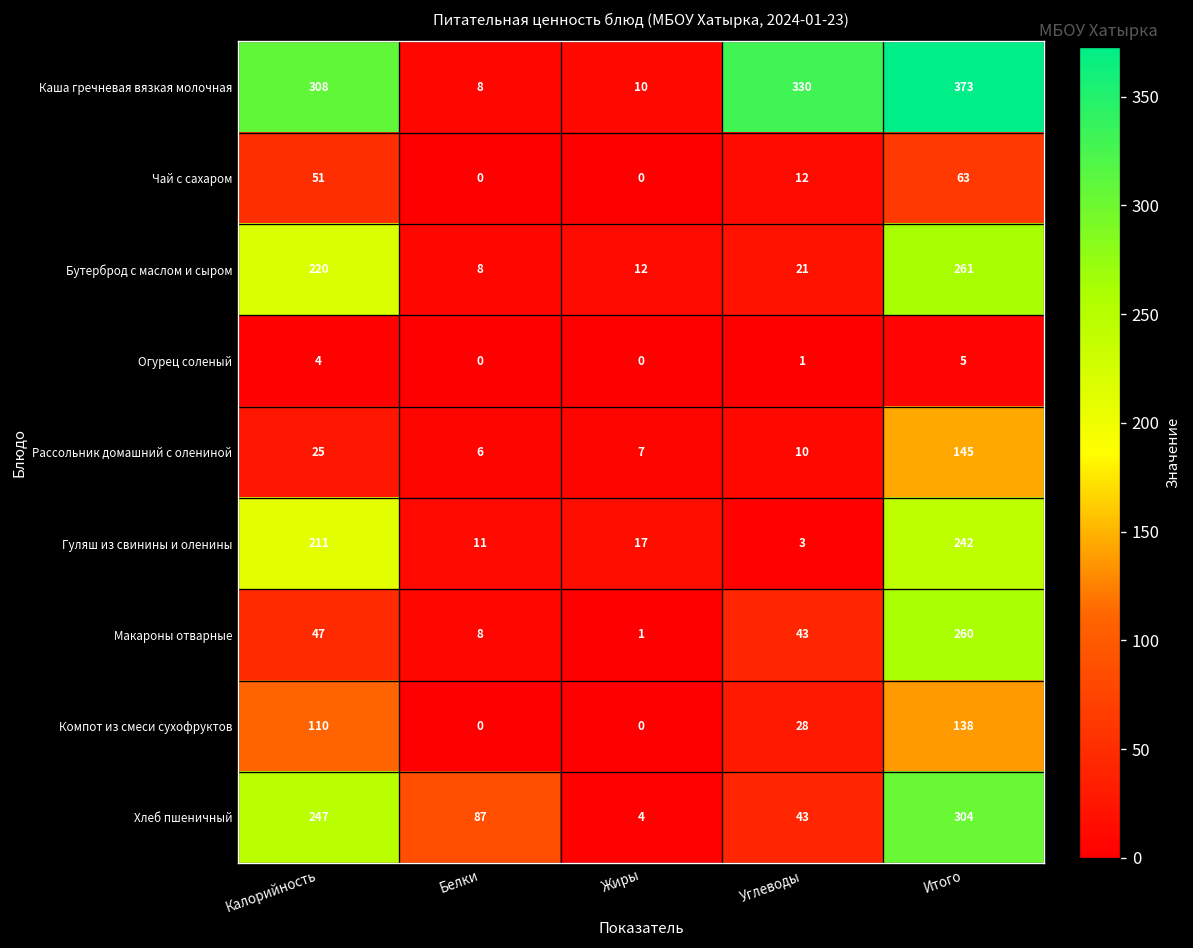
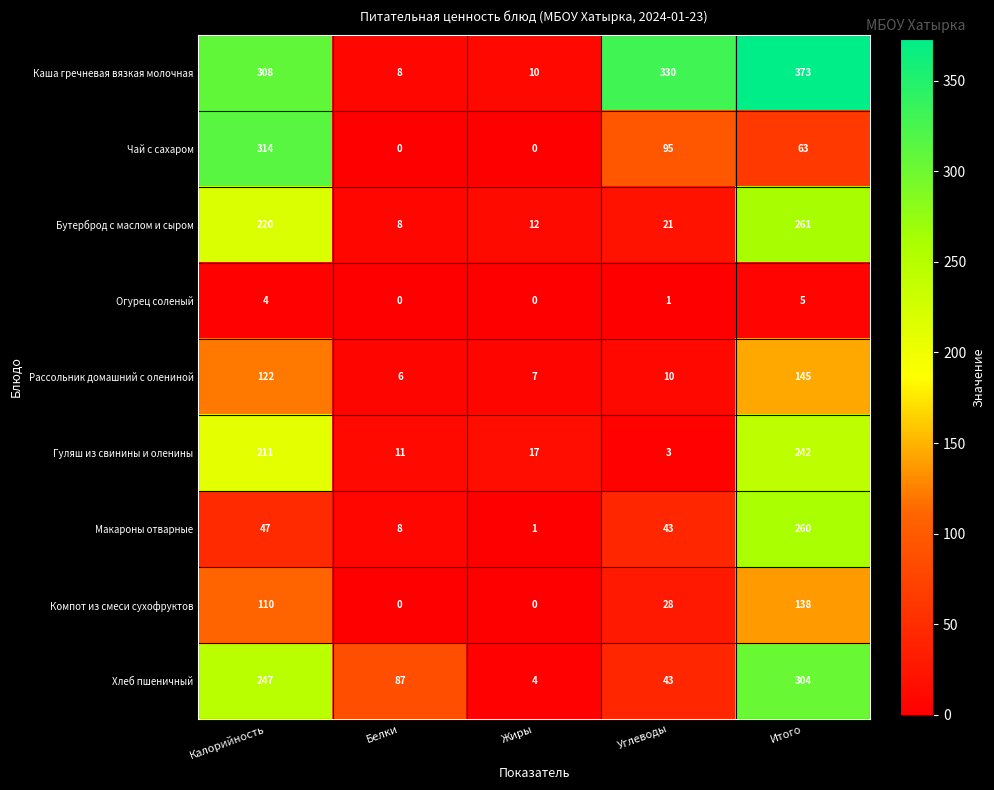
  {
    "Каша гречневая вязкая молочная": {
      "Калорийность": 308,
      "Белки": 8,
      "Жиры": 10,
      "Углеводы": 330,
      "Итого": 373
    },
    "Чай с сахаром": {
-     "Калорийность": 51,
+     "Калорийность": 314,
      "Белки": 0,
      "Жиры": 0,
-     "Углеводы": 12,
+     "Углеводы": 95,
      "Итого": 63
    },
    "Бутерброд с маслом и сыром": {
      "Калорийность": 220,
      "Белки": 8,
      "Жиры": 12,
      "Углеводы": 21,
      "Итого": 261
    },
    "Огурец соленый": {
      "Калорийность": 4,
      "Белки": 0,
      "Жиры": 0,
      "Углеводы": 1,
      "Итого": 5
    },
    "Рассольник домашний с олениной": {
-     "Калорийность": 25,
+     "Калорийность": 122,
      "Белки": 6,
      "Жиры": 7,
      "Углеводы": 10,
      "Итого": 145
    },
    "Гуляш из свинины и оленины": {
      "Калорийность": 211,
      "Белки": 11,
      "Жиры": 17,
      "Углеводы": 3,
      "Итого": 242
    },
    "Макароны отварные": {
      "Калорийность": 47,
      "Белки": 8,
      "Жиры": 1,
      "Углеводы": 43,
      "Итого": 260
    },
    "Компот из смеси сухофруктов": {
      "Калорийность": 110,
      "Белки": 0,
      "Жиры": 0,
      "Углеводы": 28,
      "Итого": 138
    },
    "Хлеб пшеничный": {
      "Калорийность": 247,
      "Белки": 87,
      "Жиры": 4,
      "Углеводы": 43,
      "Итого": 304
    }
  }
